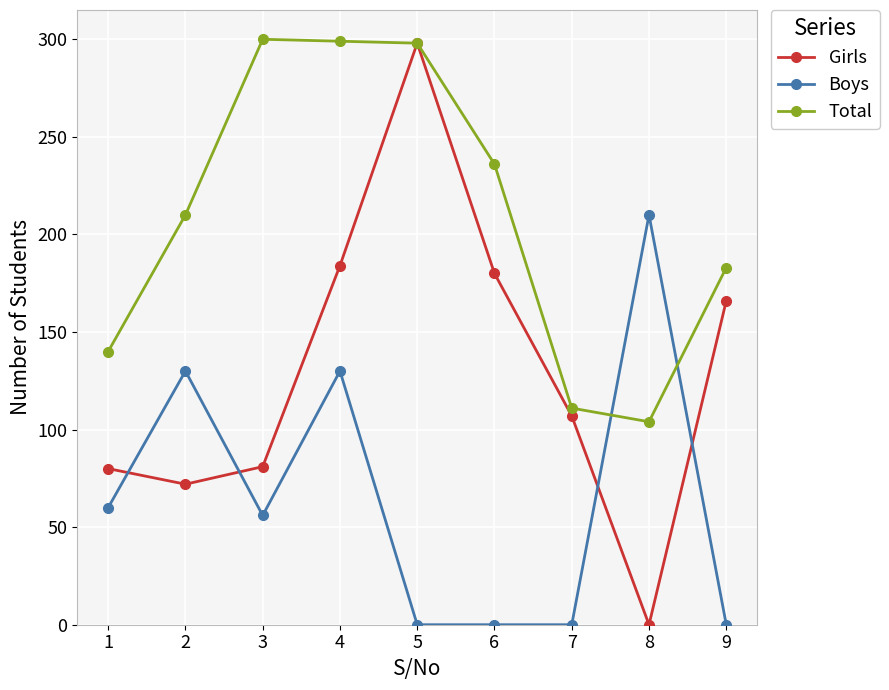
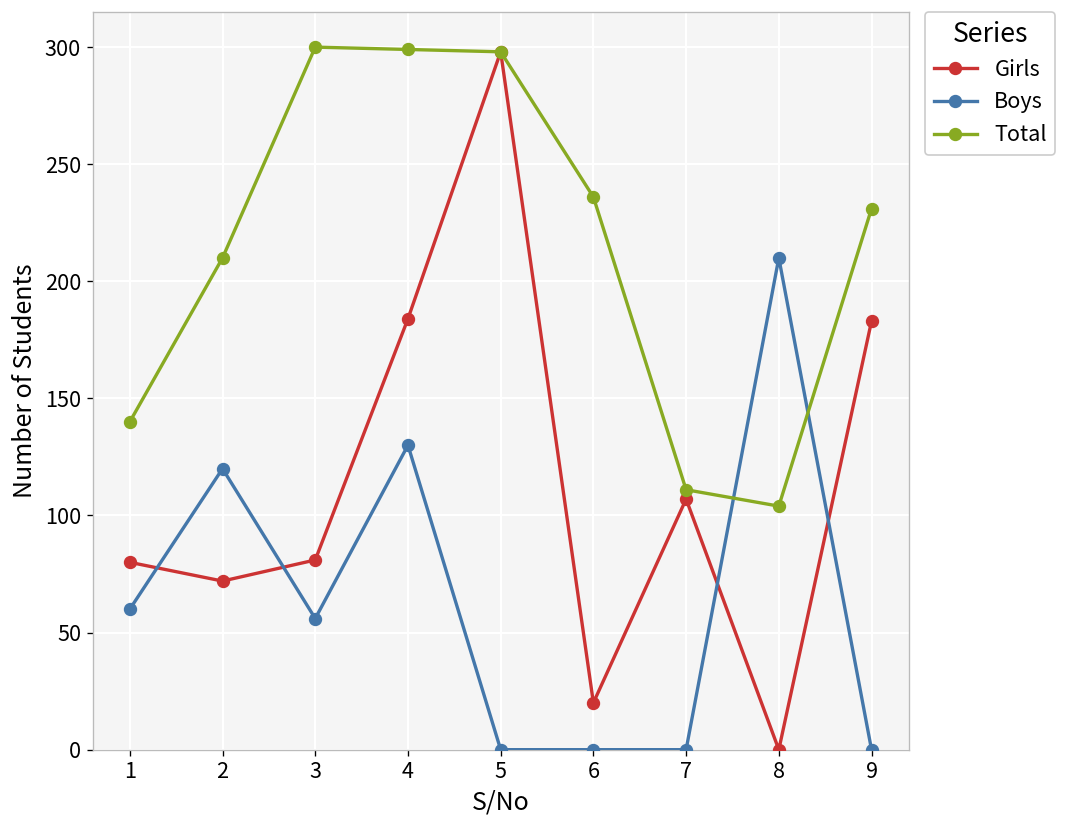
  {
    "Girls": {
      "1": 80,
      "2": 72,
      "3": 81,
      "4": 184,
-     "6": 180,
+     "6": 20,
      "7": 107,
      "8": 0,
-     "9": 166
+     "9": 183
    },
    "Boys": {
      "1": 60,
-     "2": 130,
+     "2": 120,
      "3": 56,
      "4": 130,
      "5": 0,
      "6": 0,
      "7": 0,
      "8": 210,
      "9": 0
    },
    "Total": {
      "1": 140,
      "2": 210,
      "3": 300,
      "4": 299,
      "6": 236,
      "7": 111,
      "8": 104,
-     "9": 183
+     "9": 231
    }
  }
